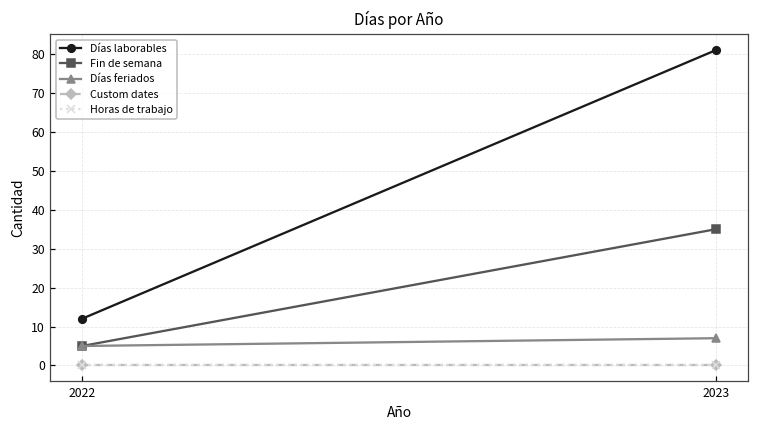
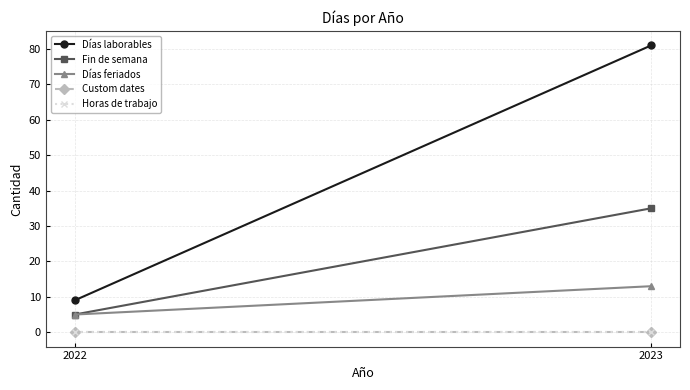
  {
    "Días laborables": {
-     "2022": 12,
+     "2022": 9,
      "2023": 81
    },
    "Fin de semana": {
      "2023": 35
    },
    "Días feriados": {
-     "2023": 7
+     "2023": 13
    },
    "Horas de trabajo": {
      "2022": 0,
      "2023": 0
    }
  }
